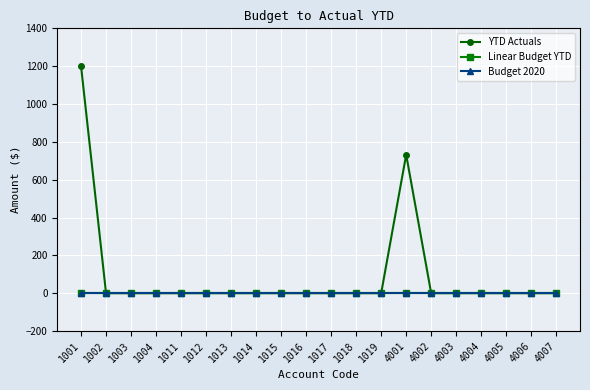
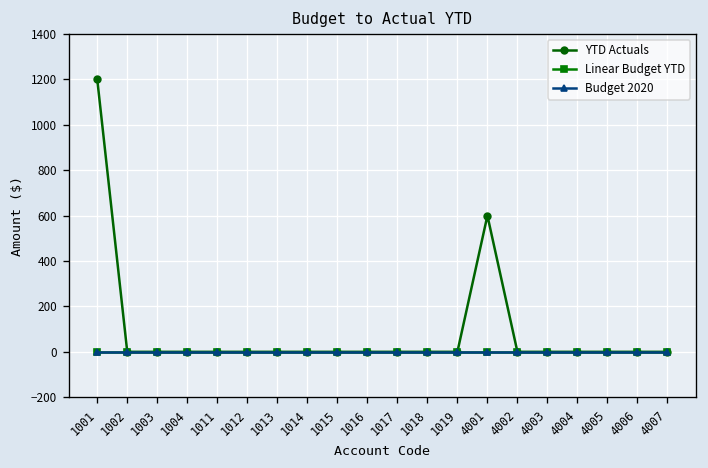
  {
    "YTD Actuals": {
      "1001": 1200,
-     "4001": 730
+     "4001": 600
    },
    "Budget 2020": {
      "1001": 0,
      "4001": 0
    }
  }
